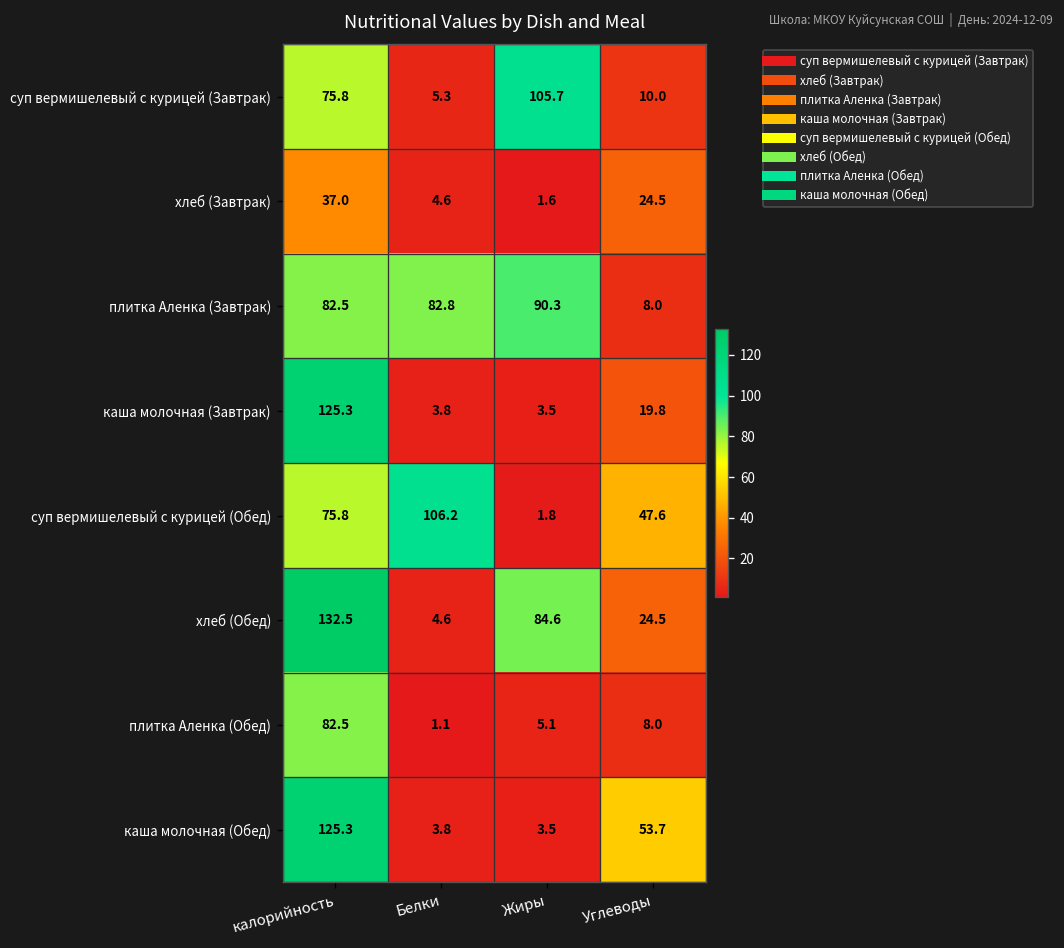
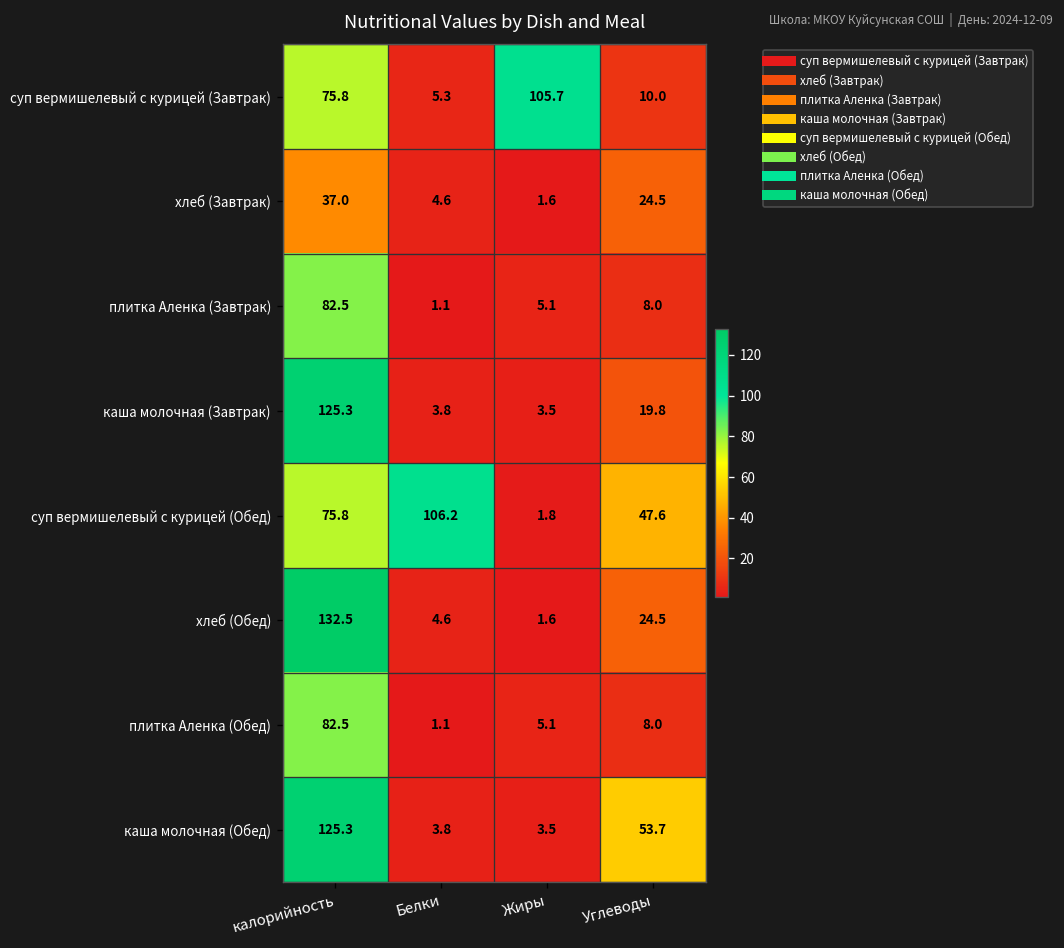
  {
    "суп вермишелевый с курицей (Завтрак)": {
      "калорийность": 75.8,
      "Белки": 5.3,
      "Жиры": 105.7,
      "Углеводы": 10.0
    },
    "хлеб (Завтрак)": {
      "калорийность": 37.0,
      "Белки": 4.6,
      "Жиры": 1.6,
      "Углеводы": 24.5
    },
    "плитка Аленка (Завтрак)": {
      "калорийность": 82.5,
-     "Белки": 82.8,
-     "Жиры": 90.3,
+     "Белки": 1.1,
+     "Жиры": 5.1,
      "Углеводы": 8.0
    },
    "каша молочная (Завтрак)": {
      "калорийность": 125.3,
      "Белки": 3.8,
      "Жиры": 3.5,
      "Углеводы": 19.8
    },
    "суп вермишелевый с курицей (Обед)": {
      "калорийность": 75.8,
      "Белки": 106.2,
      "Жиры": 1.8,
      "Углеводы": 47.6
    },
    "хлеб (Обед)": {
      "калорийность": 132.5,
      "Белки": 4.6,
-     "Жиры": 84.6,
+     "Жиры": 1.6,
      "Углеводы": 24.5
    },
    "плитка Аленка (Обед)": {
      "калорийность": 82.5,
      "Белки": 1.1,
      "Жиры": 5.1,
      "Углеводы": 8.0
    },
    "каша молочная (Обед)": {
      "калорийность": 125.3,
      "Белки": 3.8,
      "Жиры": 3.5,
      "Углеводы": 53.7
    }
  }
